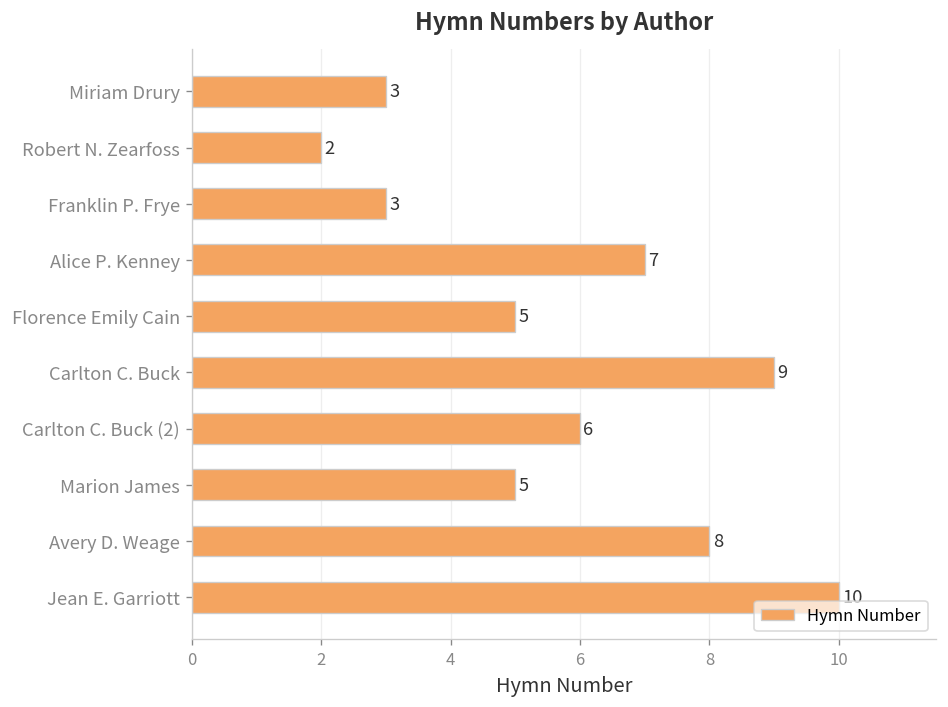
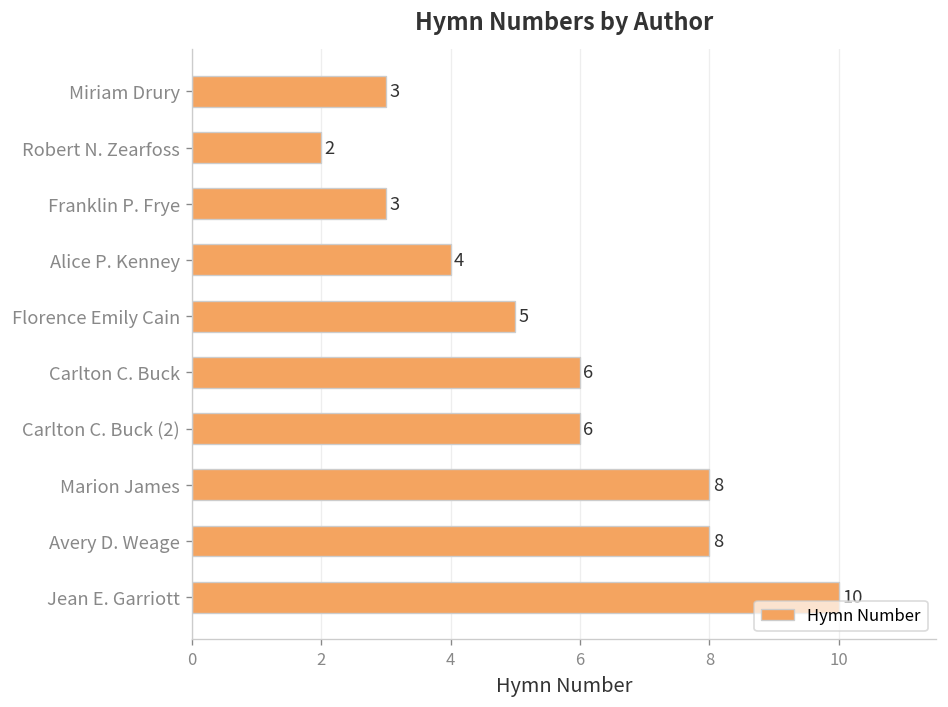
  {
    "Miriam Drury": 3,
    "Robert N. Zearfoss": 2,
    "Franklin P. Frye": 3,
-   "Alice P. Kenney": 7,
+   "Alice P. Kenney": 4,
    "Florence Emily Cain": 5,
-   "Carlton C. Buck": 9,
+   "Carlton C. Buck": 6,
    "Carlton C. Buck (2)": 6,
-   "Marion James": 5,
+   "Marion James": 8,
    "Avery D. Weage": 8
  }
